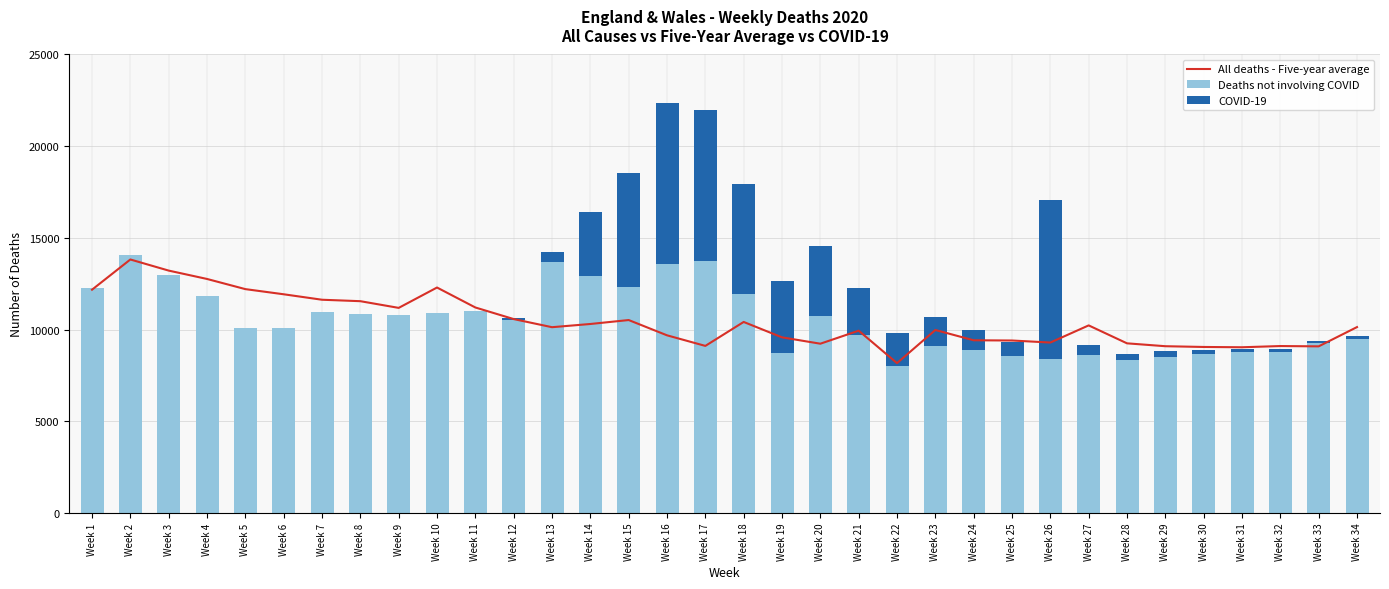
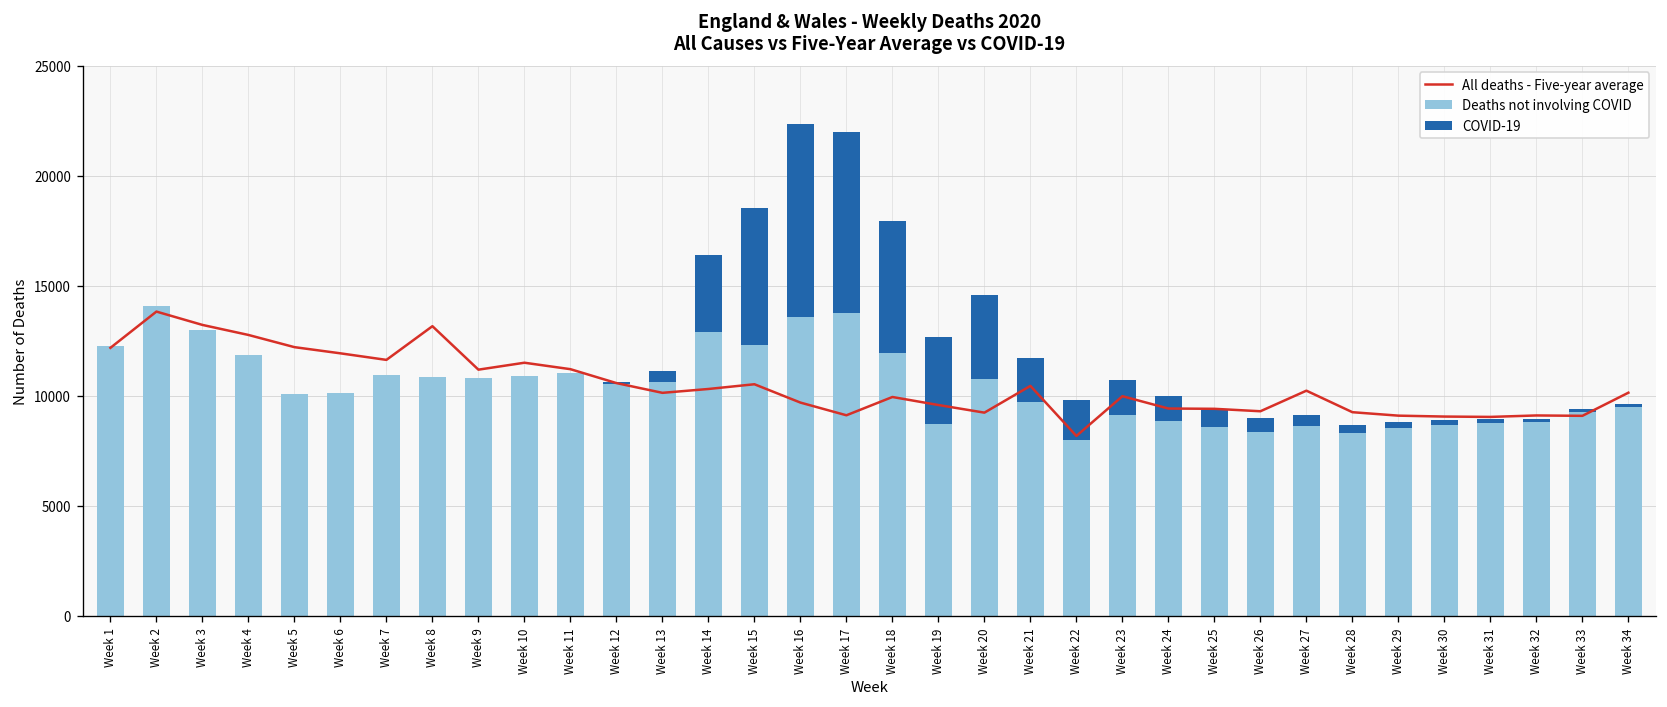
  {
    "All deaths - Five-year average": {
      "Week 1": 12200,
      "Week 2": 13800,
      "Week 3": 13200,
      "Week 4": 12800,
      "Week 5": 12200,
      "Week 6": 11900,
      "Week 7": 11600,
-     "Week 8": 11500,
+     "Week 8": 13200,
      "Week 9": 11200,
-     "Week 10": 12300,
+     "Week 10": 11500,
      "Week 11": 11200,
      "Week 12": 10600,
      "Week 13": 10100,
      "Week 14": 10300,
      "Week 15": 10500,
      "Week 16": 9700,
      "Week 17": 9100,
-     "Week 18": 10400,
+     "Week 18": 9900,
      "Week 19": 9600,
      "Week 20": 9200,
-     "Week 21": 9900,
+     "Week 21": 10400,
      "Week 22": 8200,
      "Week 23": 10000,
      "Week 24": 9400,
      "Week 25": 9400,
      "Week 26": 9300,
      "Week 27": 10200,
      "Week 28": 9300,
      "Week 29": 9100,
      "Week 30": 9100,
      "Week 31": 9000,
      "Week 32": 9100,
      "Week 33": 9100,
      "Week 34": 10100
    },
    "Deaths not involving COVID": {
      "Week 1": 12300,
      "Week 2": 14100,
      "Week 3": 13000,
      "Week 4": 11900,
      "Week 5": 10100,
      "Week 6": 10100,
      "Week 7": 10900,
      "Week 8": 10800,
      "Week 9": 10800,
      "Week 10": 10900,
      "Week 11": 11000,
      "Week 12": 10500,
-     "Week 13": 13700,
+     "Week 13": 10600,
      "Week 14": 12900,
      "Week 15": 12300,
      "Week 16": 13600,
      "Week 17": 13800,
      "Week 18": 11900,
      "Week 19": 8700,
      "Week 20": 10800,
      "Week 21": 9700,
      "Week 22": 8000,
      "Week 23": 9100,
      "Week 24": 8900,
      "Week 25": 8600,
      "Week 26": 8400,
      "Week 27": 8600,
      "Week 28": 8300,
      "Week 29": 8500,
      "Week 30": 8700,
      "Week 31": 8800,
      "Week 32": 8800,
      "Week 33": 9300,
      "Week 34": 9500
    },
    "COVID-19": {
      "Week 1": 0,
      "Week 2": 0,
      "Week 3": 0,
      "Week 4": 0,
      "Week 5": 0,
      "Week 6": 0,
      "Week 7": 0,
      "Week 8": 0,
      "Week 9": 0,
      "Week 10": 0,
      "Week 13": 500,
      "Week 14": 3500,
      "Week 15": 6200,
      "Week 16": 8800,
      "Week 17": 8200,
      "Week 18": 6000,
      "Week 19": 3900,
      "Week 20": 3800,
-     "Week 21": 2600,
+     "Week 21": 2000,
      "Week 22": 1800,
      "Week 23": 1600,
      "Week 24": 1100,
      "Week 25": 800,
-     "Week 26": 8700,
+     "Week 26": 600,
      "Week 27": 500,
      "Week 28": 400,
      "Week 29": 300,
      "Week 30": 200,
      "Week 31": 200,
      "Week 32": 200,
      "Week 33": 100,
      "Week 34": 100
    }
  }
